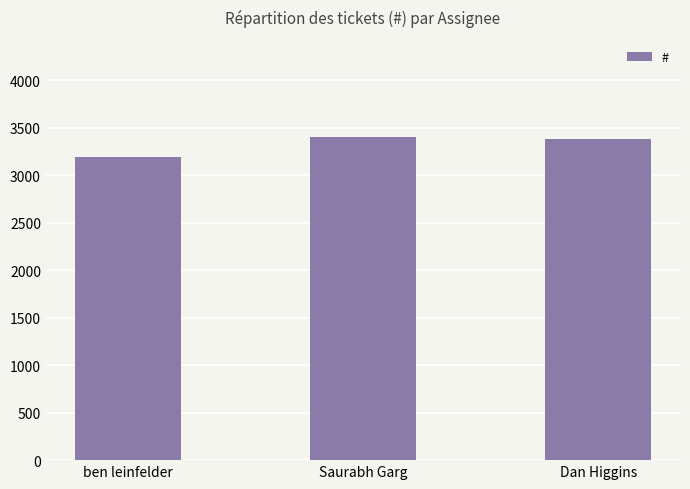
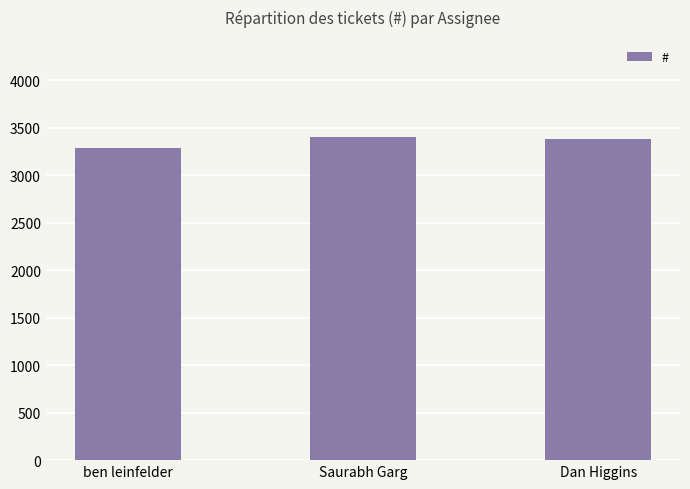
  {
-   "ben leinfelder": 3200,
+   "ben leinfelder": 3300,
    "Saurabh Garg": 3400,
    "Dan Higgins": 3400
  }
